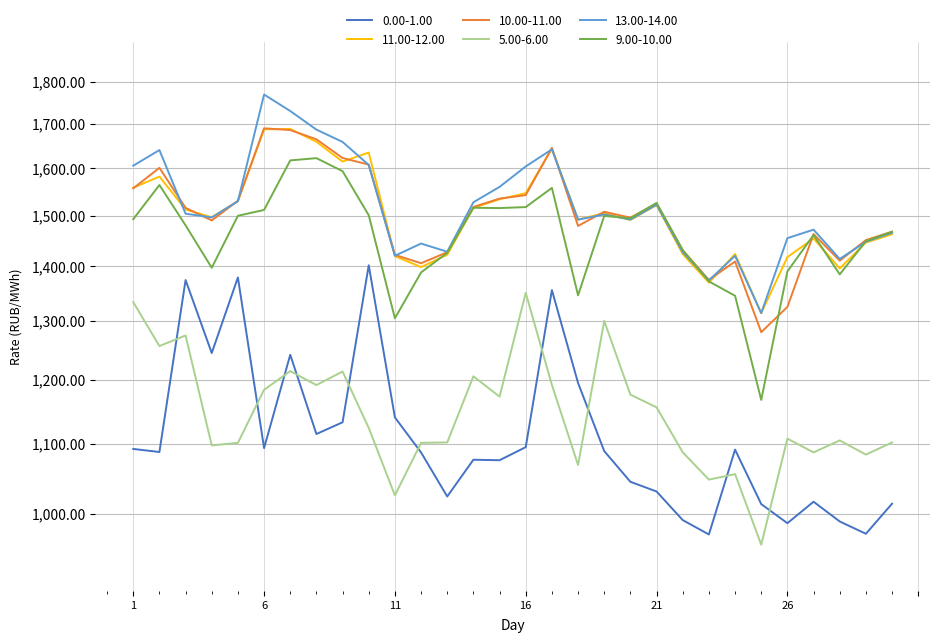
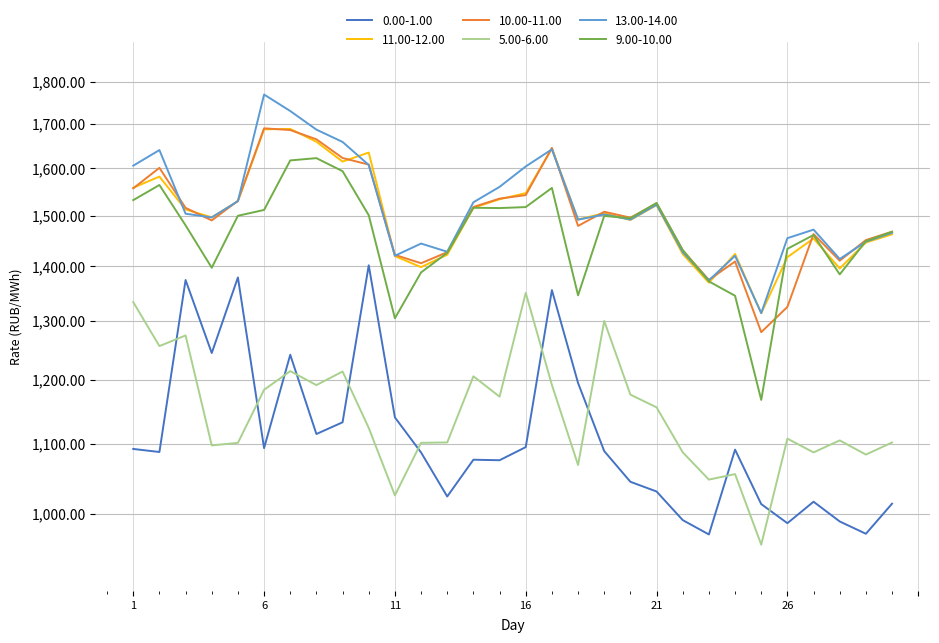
  {
    "11.00-12.00": {
      "26": "1,420"
    },
    "10.00-11.00": {
      "26": "1,320"
    },
    "5.00-6.00": {
      "1": "1,330",
      "6": "1,180",
      "11": "1,030",
      "16": "1,350",
      "21": "1,160",
      "26": "1,110"
    },
    "9.00-10.00": {
-     "1": "1,490",
+     "1": "1,530",
      "6": "1,510",
      "11": "1,300",
      "16": "1,520",
-     "26": "1,390"
+     "26": "1,430"
    }
  }
